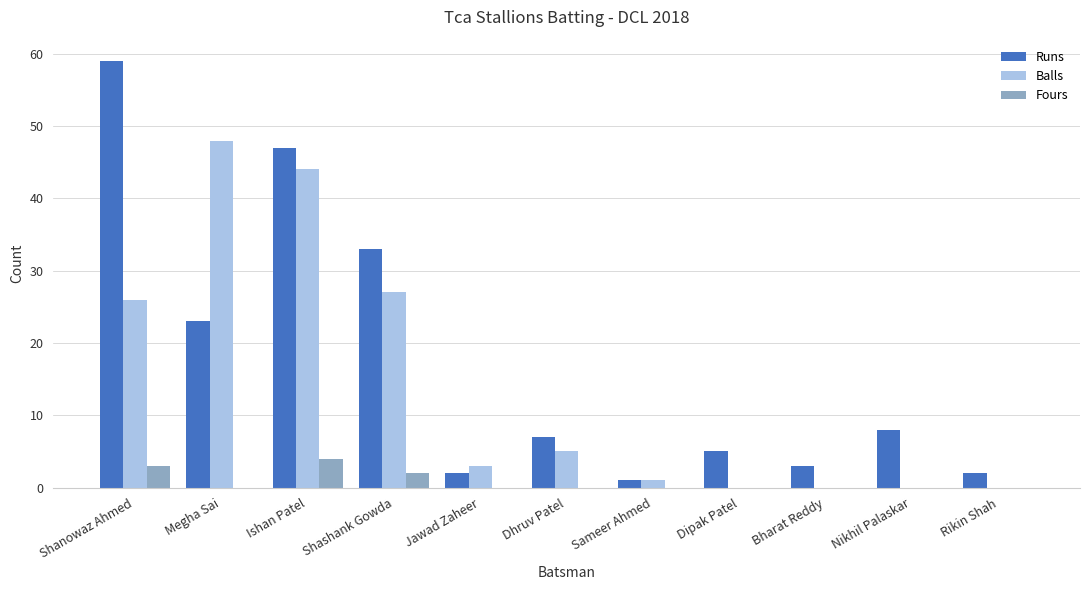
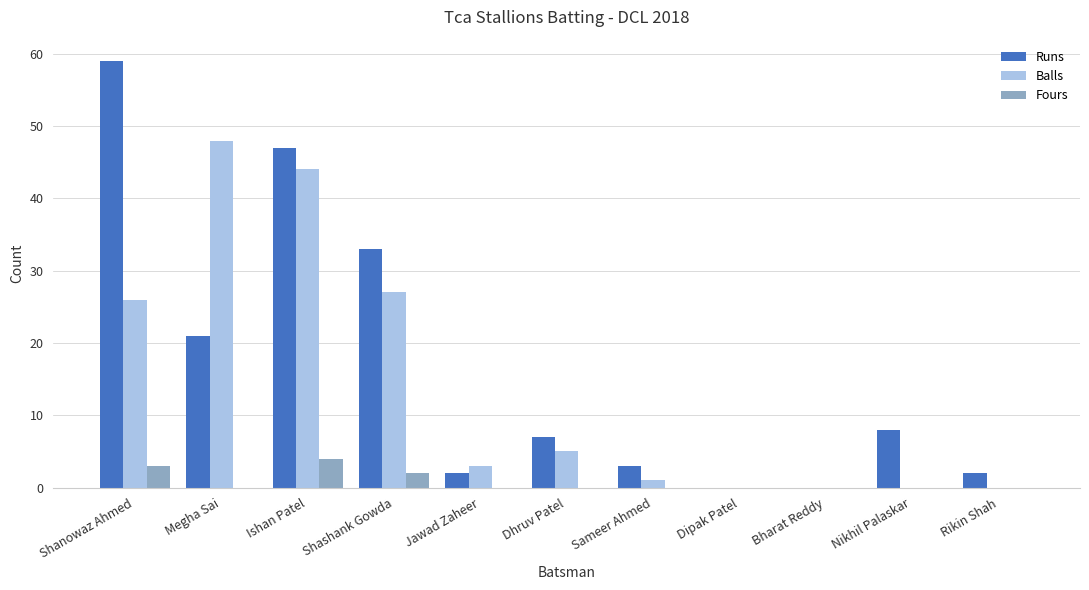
  {
    "Runs": {
      "Shanowaz Ahmed": 59,
-     "Megha Sai": 23,
+     "Megha Sai": 21,
      "Ishan Patel": 47,
      "Shashank Gowda": 33,
      "Jawad Zaheer": 2,
      "Dhruv Patel": 7,
-     "Sameer Ahmed": 1,
-     "Dipak Patel": 5,
-     "Bharat Reddy": 3,
+     "Sameer Ahmed": 3,
+     "Dipak Patel": 0,
+     "Bharat Reddy": 0,
      "Nikhil Palaskar": 8,
      "Rikin Shah": 2
    }
  }
